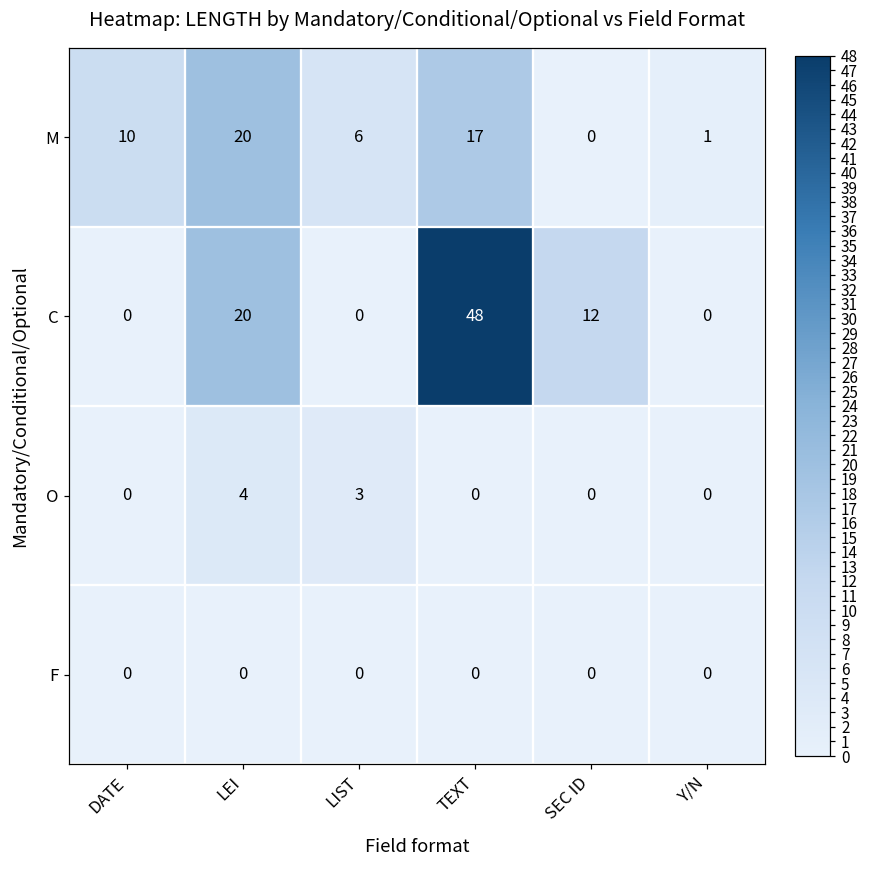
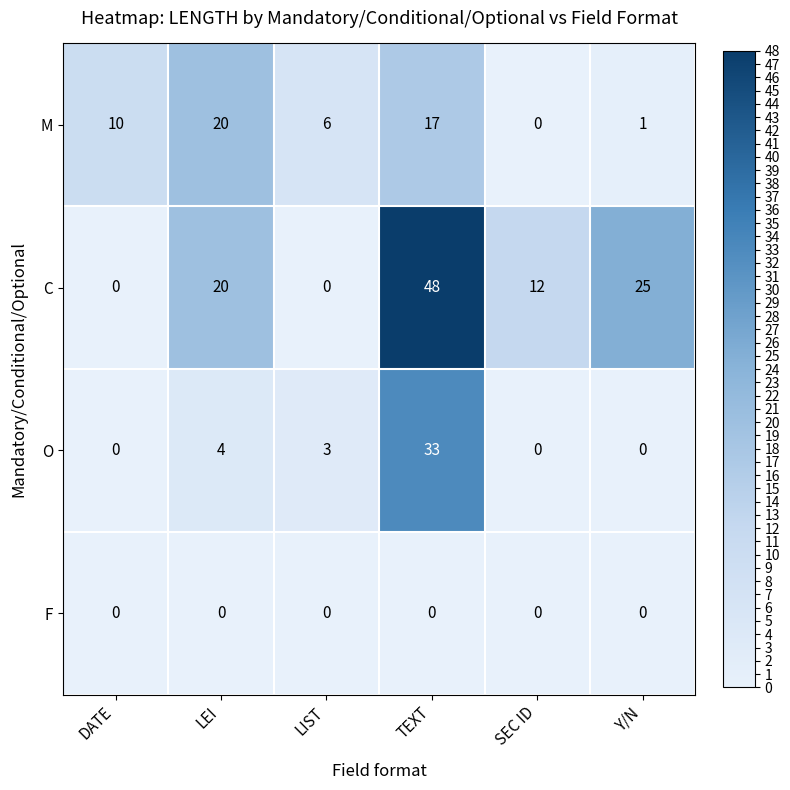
  {
    "M": {
      "DATE": 10,
      "LEI": 20,
      "LIST": 6,
      "TEXT": 17,
      "SEC ID": 0,
      "Y/N": 1
    },
    "C": {
      "DATE": 0,
      "LEI": 20,
      "LIST": 0,
      "TEXT": 48,
      "SEC ID": 12,
-     "Y/N": 0
+     "Y/N": 25
    },
    "O": {
      "DATE": 0,
      "LEI": 4,
      "LIST": 3,
-     "TEXT": 0,
+     "TEXT": 33,
      "SEC ID": 0,
      "Y/N": 0
    },
    "F": {
      "DATE": 0,
      "LEI": 0,
      "LIST": 0,
      "TEXT": 0,
      "SEC ID": 0,
      "Y/N": 0
    }
  }
